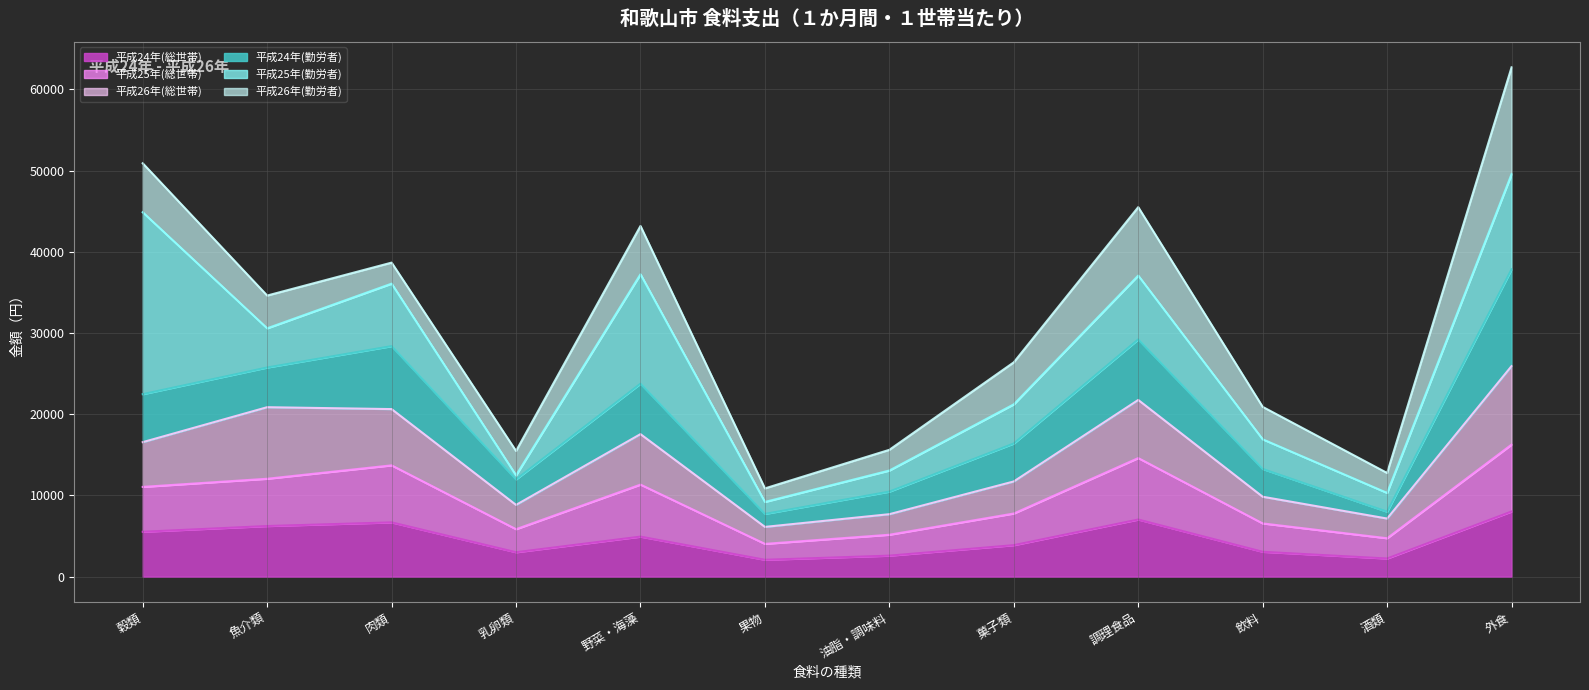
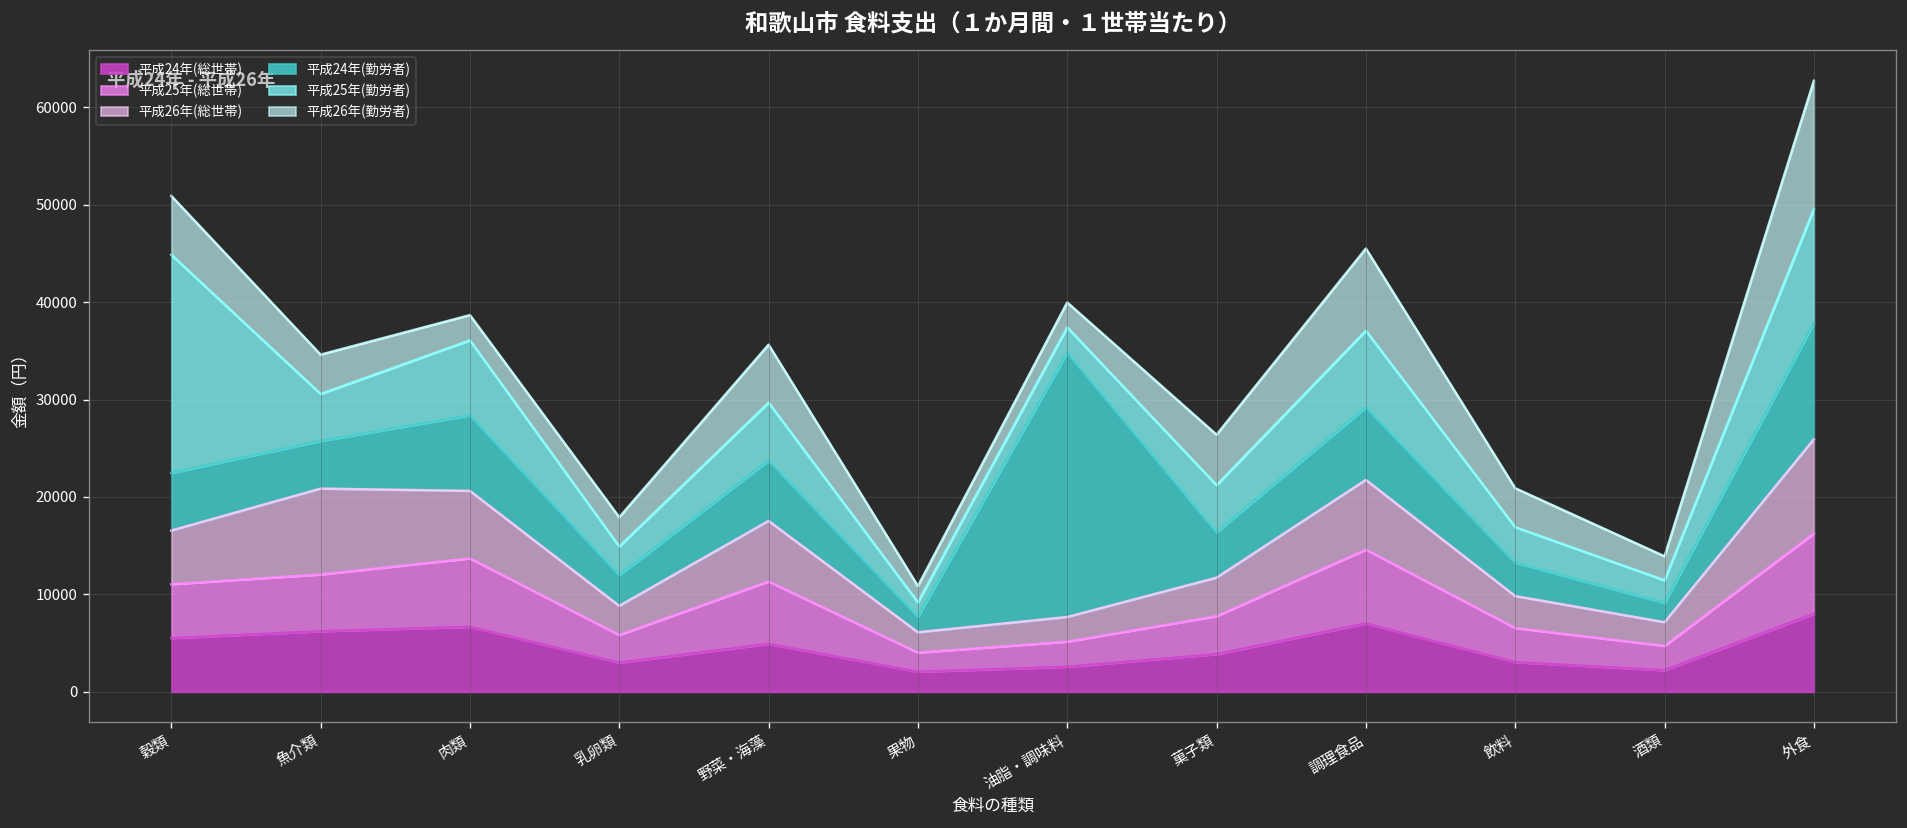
  {
    "平成24年(総世帯)": {
      "穀類": 6000,
      "魚介類": 6000,
      "肉類": 7000,
      "乳卵類": 3000,
      "野菜・海藻": 5000,
      "果物": 2000,
      "油脂・調味料": 3000,
      "菓子類": 4000,
      "調理食品": 7000,
      "飲料": 3000,
      "酒類": 2000,
      "外食": 8000
    },
    "平成25年(総世帯)": {
      "穀類": 6000,
      "魚介類": 6000,
      "肉類": 7000,
      "乳卵類": 3000,
      "野菜・海藻": 6000,
      "果物": 2000,
      "油脂・調味料": 3000,
      "菓子類": 4000,
      "調理食品": 8000,
      "飲料": 3000,
      "酒類": 2000,
      "外食": 8000
    },
    "平成26年(総世帯)": {
      "穀類": 6000,
      "魚介類": 9000,
      "肉類": 7000,
      "乳卵類": 3000,
      "野菜・海藻": 6000,
      "果物": 2000,
      "油脂・調味料": 3000,
      "菓子類": 4000,
      "調理食品": 7000,
      "飲料": 3000,
      "酒類": 2000,
      "外食": 10000
    },
    "平成24年(勤労者)": {
      "穀類": 6000,
      "魚介類": 5000,
      "肉類": 8000,
      "乳卵類": 3000,
      "野菜・海藻": 6000,
      "果物": 2000,
-     "油脂・調味料": 3000,
+     "油脂・調味料": 27000,
      "菓子類": 5000,
      "調理食品": 7000,
      "飲料": 3000,
-     "酒類": 1000,
+     "酒類": 2000,
      "外食": 12000
    },
    "平成25年(勤労者)": {
      "穀類": 22000,
      "魚介類": 5000,
      "肉類": 8000,
-     "乳卵類": 0,
-     "野菜・海藻": 13000,
+     "乳卵類": 3000,
+     "野菜・海藻": 6000,
      "果物": 1000,
      "油脂・調味料": 3000,
      "菓子類": 5000,
      "調理食品": 8000,
      "飲料": 4000,
      "酒類": 2000,
      "外食": 12000
    },
    "平成26年(勤労者)": {
      "穀類": 6000,
      "魚介類": 4000,
      "肉類": 3000,
      "乳卵類": 3000,
      "野菜・海藻": 6000,
      "果物": 2000,
      "油脂・調味料": 3000,
      "菓子類": 5000,
      "調理食品": 8000,
      "飲料": 4000,
      "酒類": 2000,
      "外食": 13000
    }
  }
